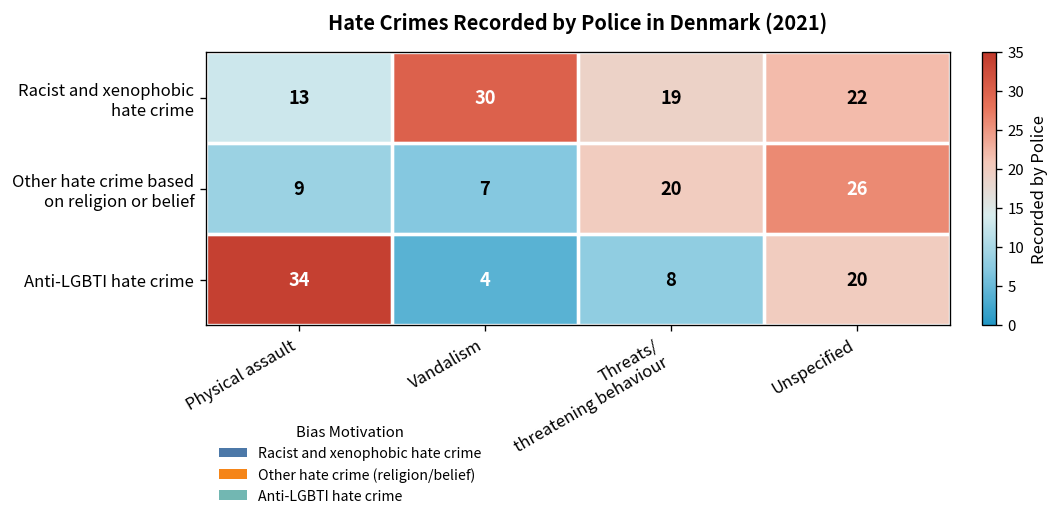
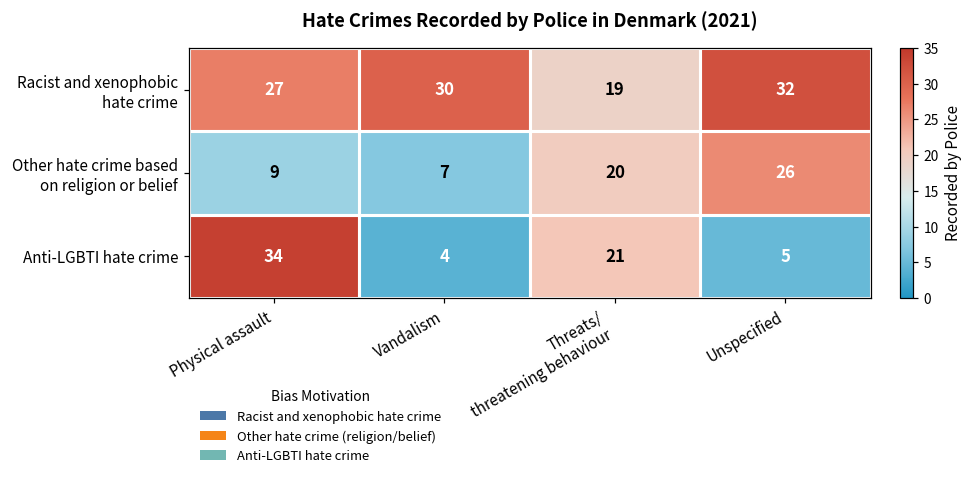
  {
    "Racist and xenophobic hate crime": {
-     "Physical assault": 13,
+     "Physical assault": 27,
      "Vandalism": 30,
      "Threats/ threatening behaviour": 19,
-     "Unspecified": 22
+     "Unspecified": 32
    },
    "Other hate crime based on religion or belief": {
      "Physical assault": 9,
      "Vandalism": 7,
      "Threats/ threatening behaviour": 20,
      "Unspecified": 26
    },
    "Anti-LGBTI hate crime": {
      "Physical assault": 34,
      "Vandalism": 4,
-     "Threats/ threatening behaviour": 8,
-     "Unspecified": 20
+     "Threats/ threatening behaviour": 21,
+     "Unspecified": 5
    }
  }
